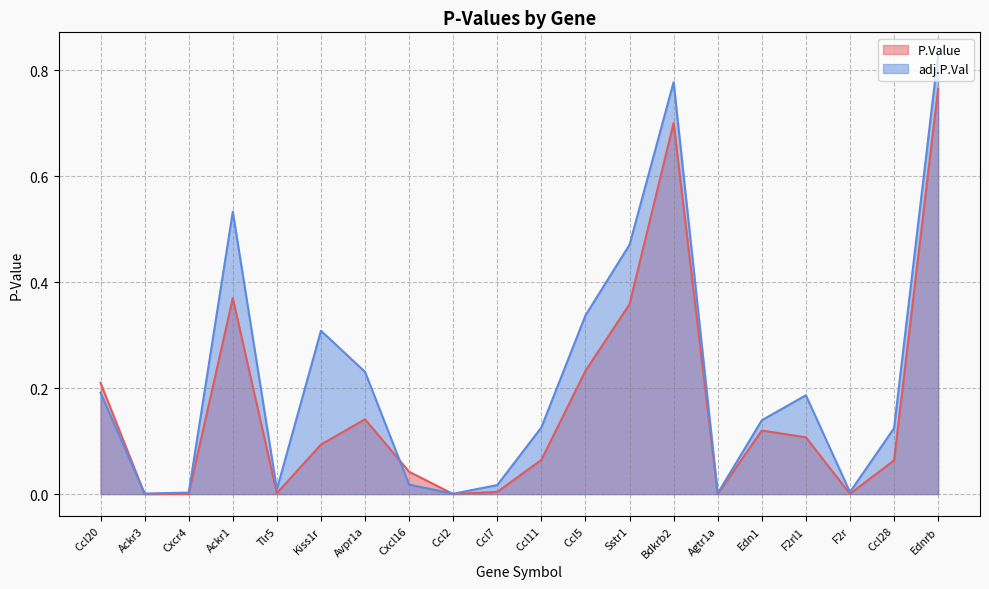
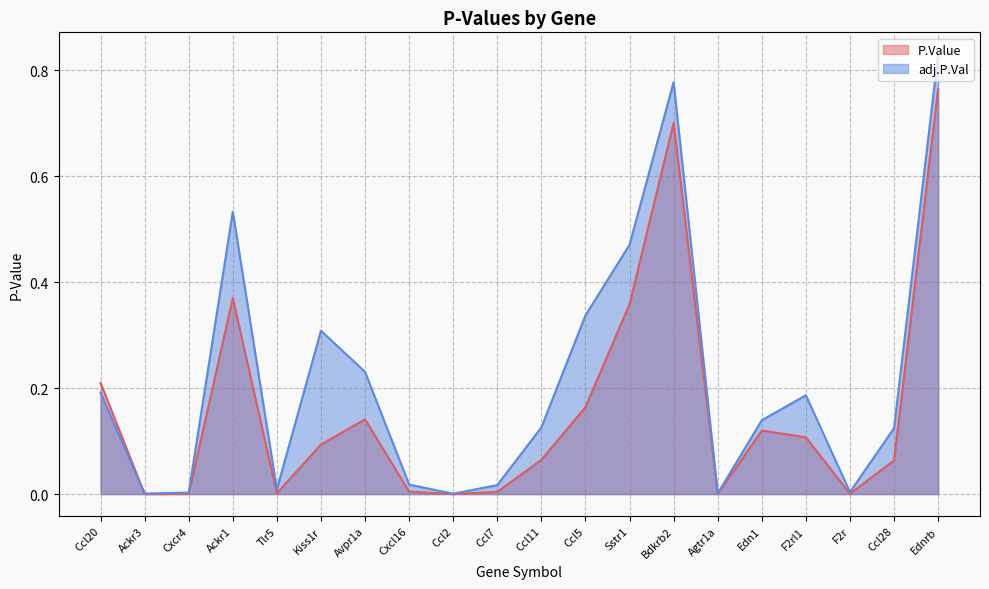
  {
    "P.Value": {
      "Ccl20": 0.21,
      "Ackr1": 0.37,
      "Tlr5": 0.00,
      "Kiss1r": 0.09,
      "Avpr1a": 0.14,
-     "Cxcl16": 0.04,
+     "Cxcl16": 0.00,
      "Ccl7": 0.00,
      "Ccl11": 0.06,
-     "Ccl5": 0.23,
+     "Ccl5": 0.16,
      "Sstr1": 0.36,
      "Bdkrb2": 0.70,
      "Edn1": 0.12,
      "F2rl1": 0.11,
      "Ccl28": 0.06,
      "Ednrb": 0.76
    },
    "adj.P.Val": {
      "Ccl20": 0.19,
      "Ackr1": 0.53,
      "Tlr5": 0.01,
      "Kiss1r": 0.31,
      "Avpr1a": 0.23,
      "Cxcl16": 0.02,
      "Ccl7": 0.02,
      "Ccl11": 0.13,
      "Ccl5": 0.34,
      "Sstr1": 0.47,
      "Bdkrb2": 0.78,
      "Edn1": 0.14,
      "F2rl1": 0.19,
      "Ccl28": 0.12
    }
  }
